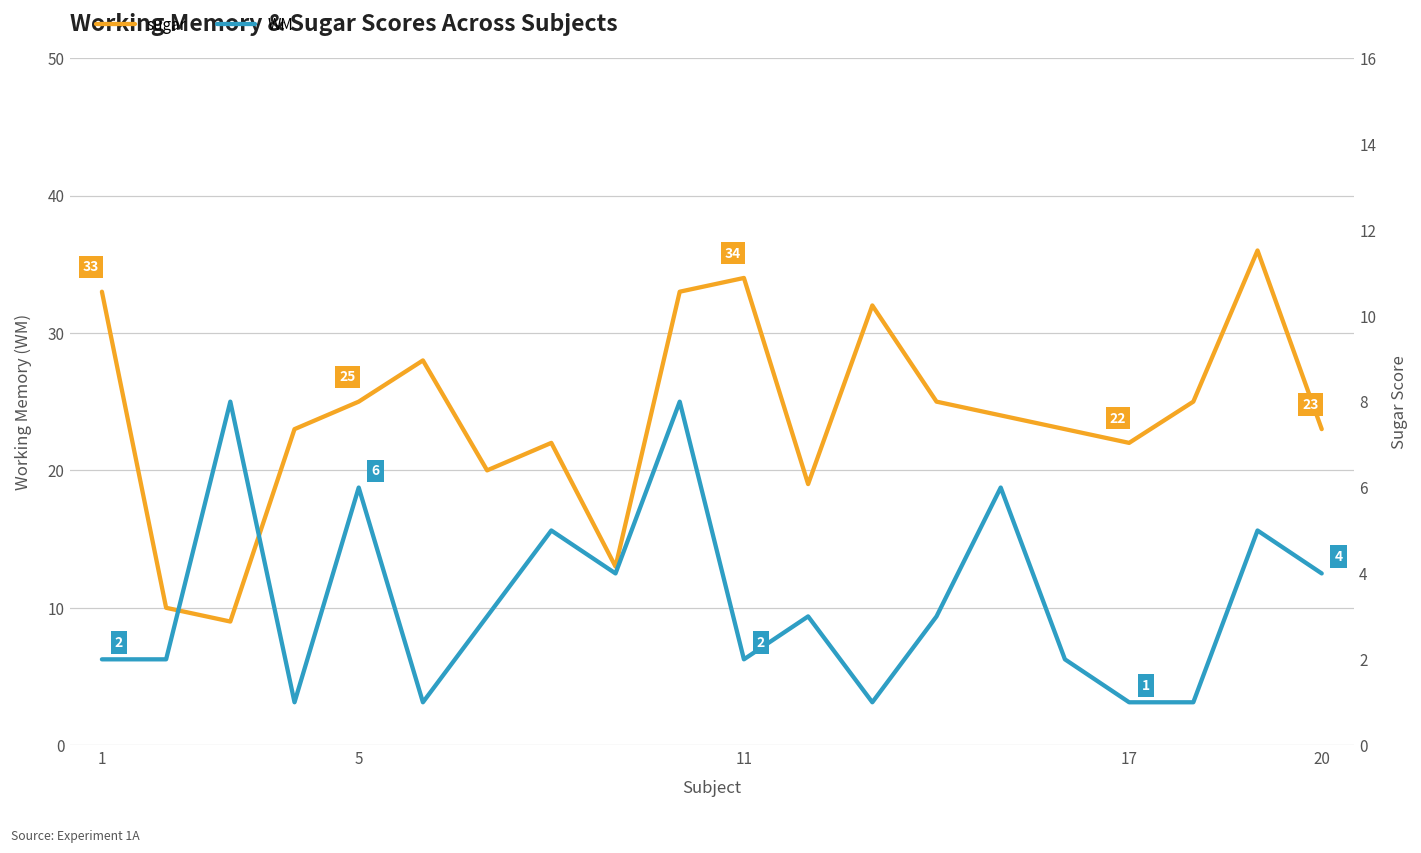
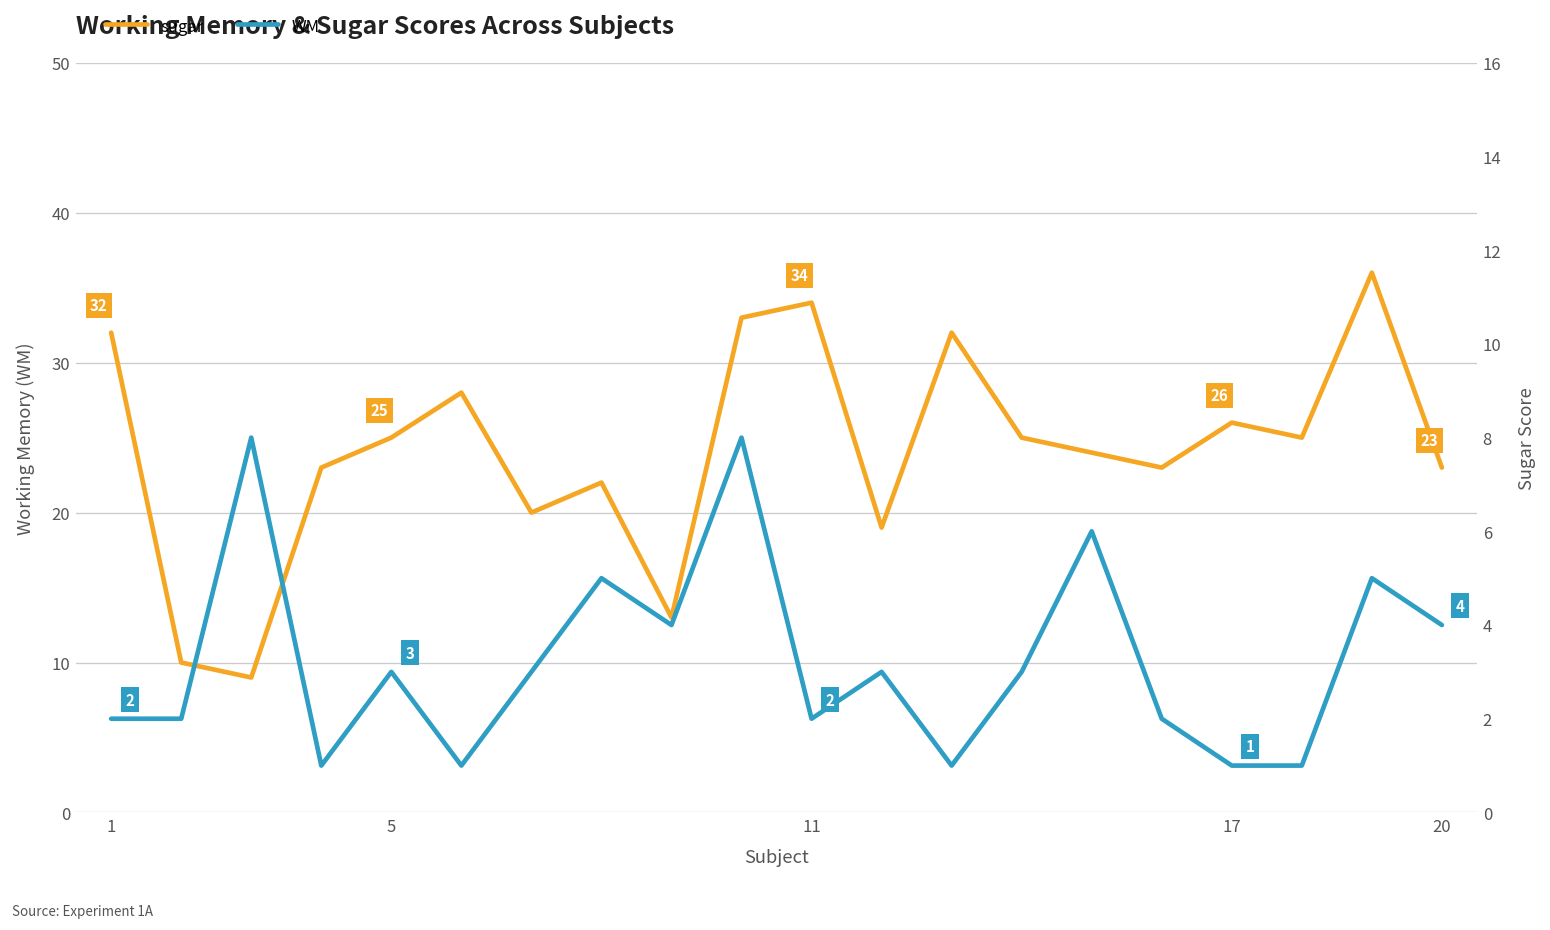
  {
    "sugar": {
-     "1": 33,
-     "17": 22
+     "1": 32,
+     "17": 26
    },
    "WM": {
-     "5": 6
+     "5": 3
    }
  }
